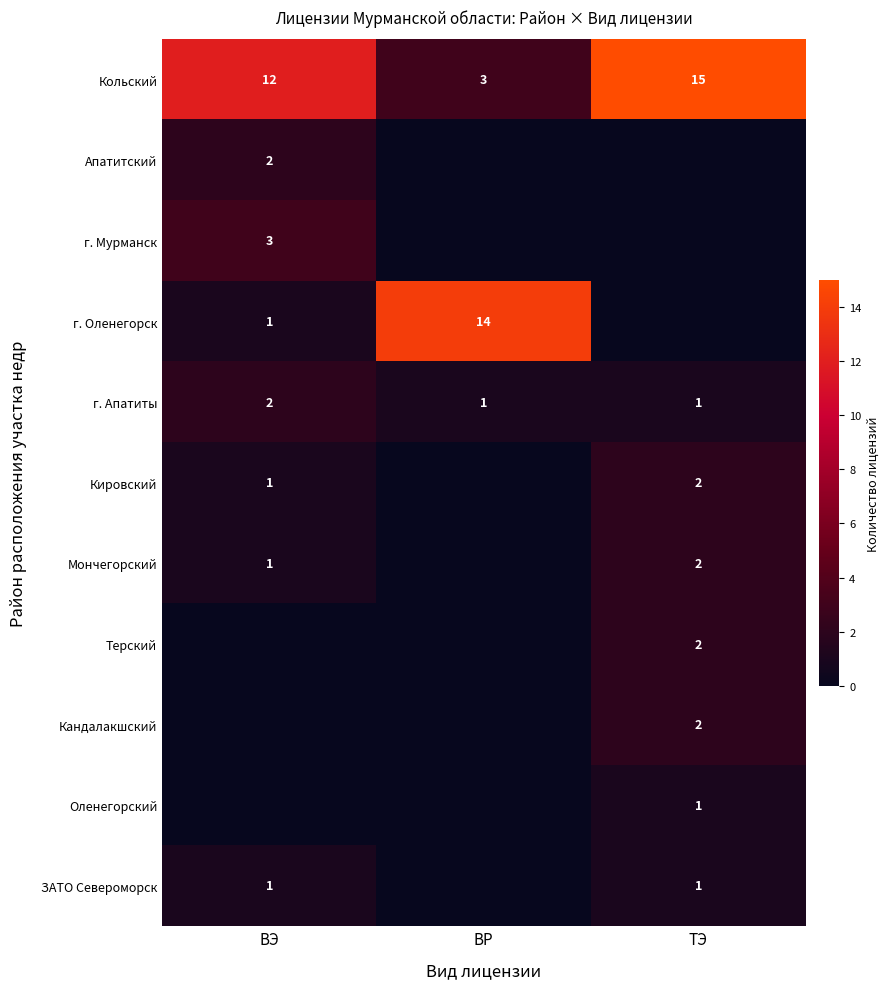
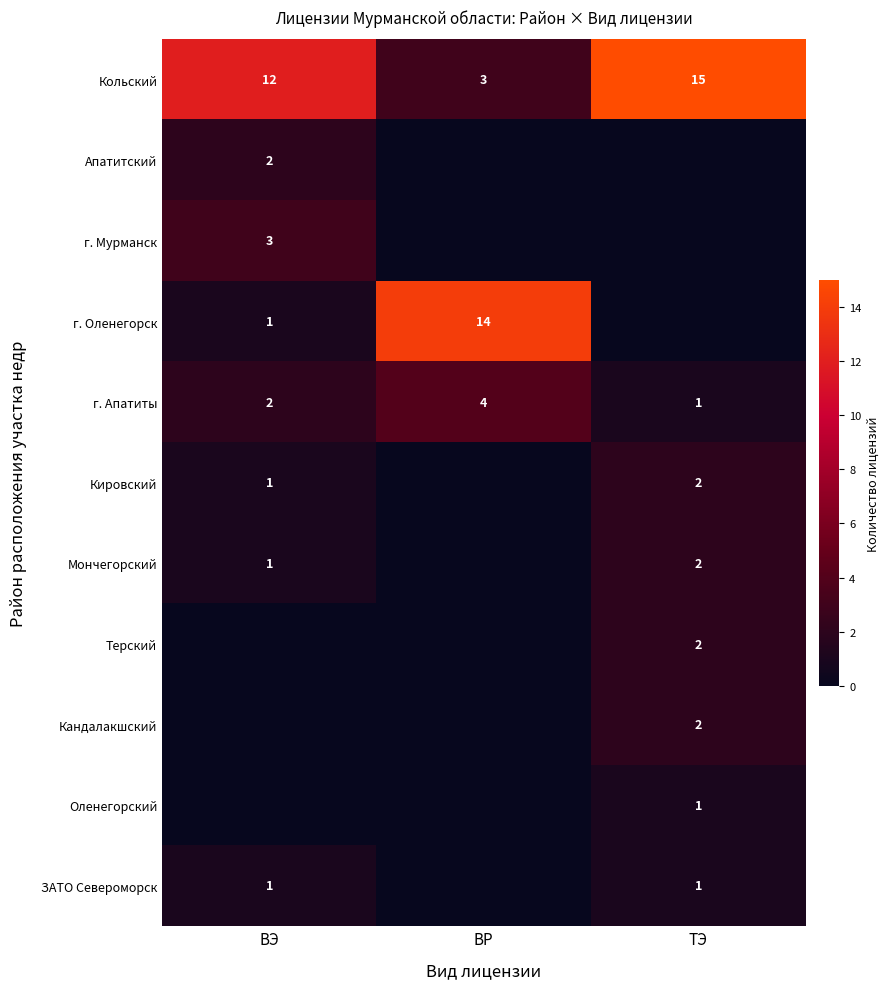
  {
    "Кольский": {
      "ВЭ": 12,
      "ВР": 3,
      "ТЭ": 15
    },
    "Апатитский": {
      "ВЭ": 2
    },
    "г. Мурманск": {
      "ВЭ": 3
    },
    "г. Оленегорск": {
      "ВЭ": 1,
      "ВР": 14
    },
    "г. Апатиты": {
      "ВЭ": 2,
-     "ВР": 1,
+     "ВР": 4,
      "ТЭ": 1
    },
    "Кировский": {
      "ВЭ": 1,
      "ТЭ": 2
    },
    "Мончегорский": {
      "ВЭ": 1,
      "ТЭ": 2
    },
    "Терский": {
      "ТЭ": 2
    },
    "Кандалакшский": {
      "ТЭ": 2
    },
    "Оленегорский": {
      "ТЭ": 1
    },
    "ЗАТО Североморск": {
      "ВЭ": 1,
      "ТЭ": 1
    }
  }
